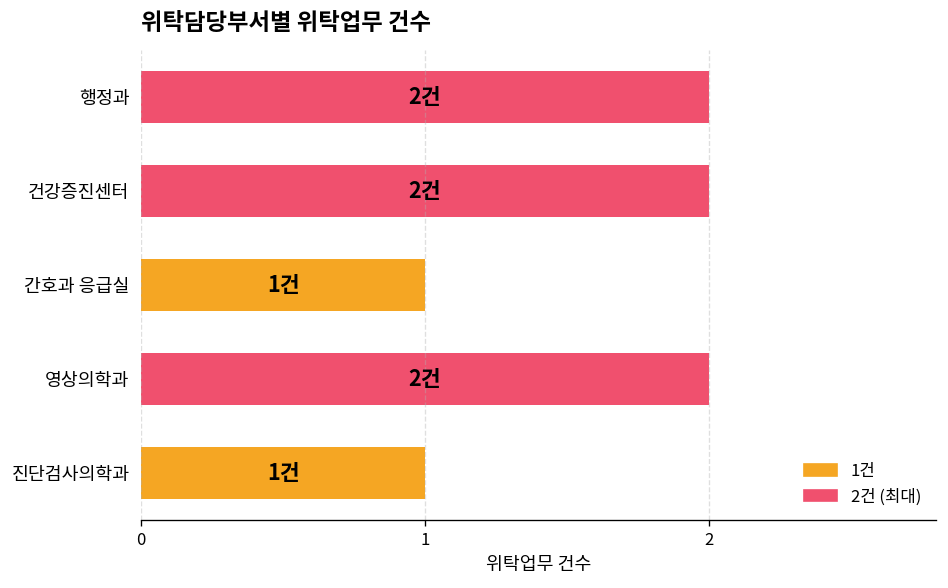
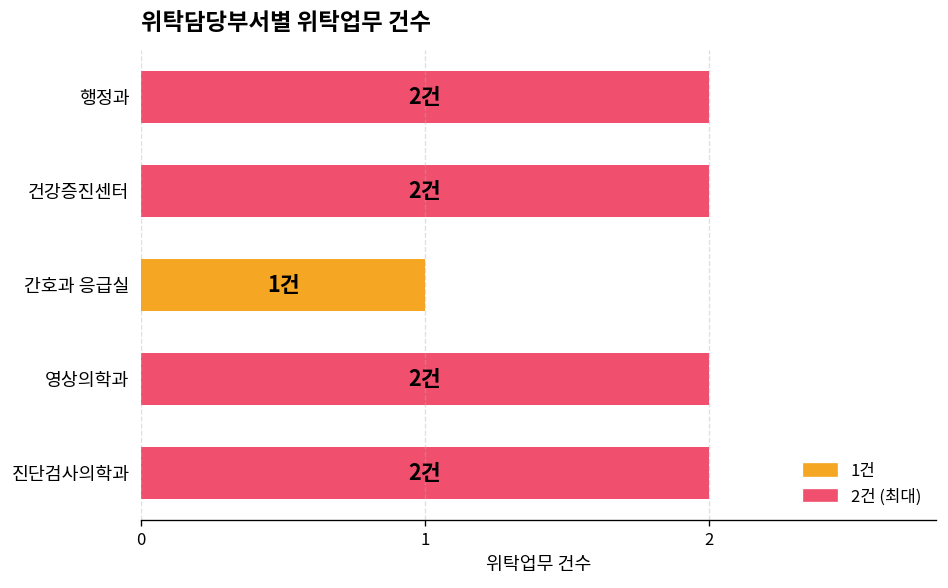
  {
    "행정과": "2건",
    "건강증진센터": "2건",
    "간호과 응급실": "1건",
    "영상의학과": "2건",
-   "진단검사의학과": "1건"
+   "진단검사의학과": "2건"
  }
